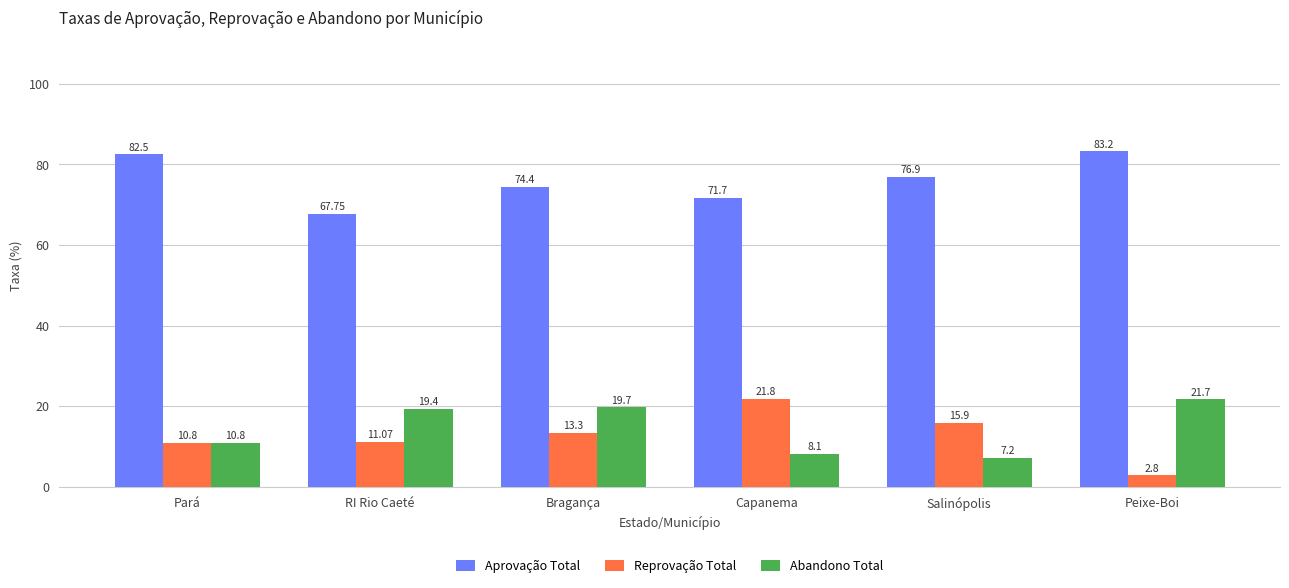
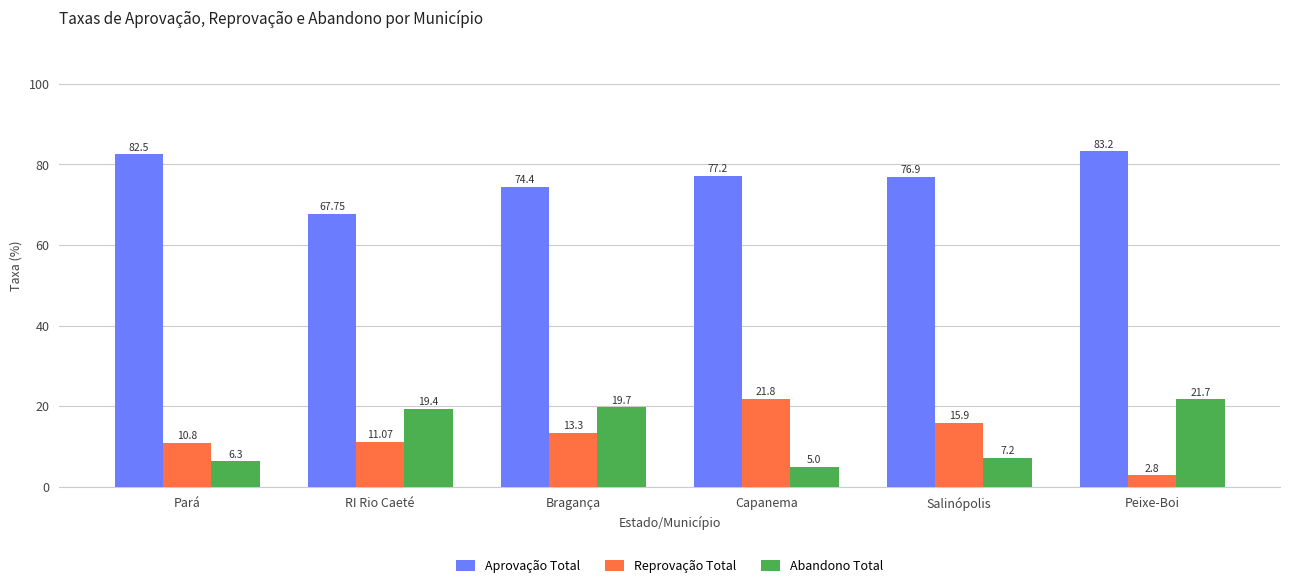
  {
    "Aprovação Total": {
      "Pará": 82.5,
      "RI Rio Caeté": 67.75,
      "Bragança": 74.4,
-     "Capanema": 71.7,
+     "Capanema": 77.2,
      "Salinópolis": 76.9,
      "Peixe-Boi": 83.2
    },
    "Reprovação Total": {
      "Pará": 10.8,
      "RI Rio Caeté": 11.07,
      "Bragança": 13.3,
      "Capanema": 21.8,
      "Salinópolis": 15.9,
      "Peixe-Boi": 2.8
    },
    "Abandono Total": {
-     "Pará": 10.8,
+     "Pará": 6.3,
      "RI Rio Caeté": 19.4,
      "Bragança": 19.7,
-     "Capanema": 8.1,
+     "Capanema": 5.0,
      "Salinópolis": 7.2,
      "Peixe-Boi": 21.7
    }
  }
